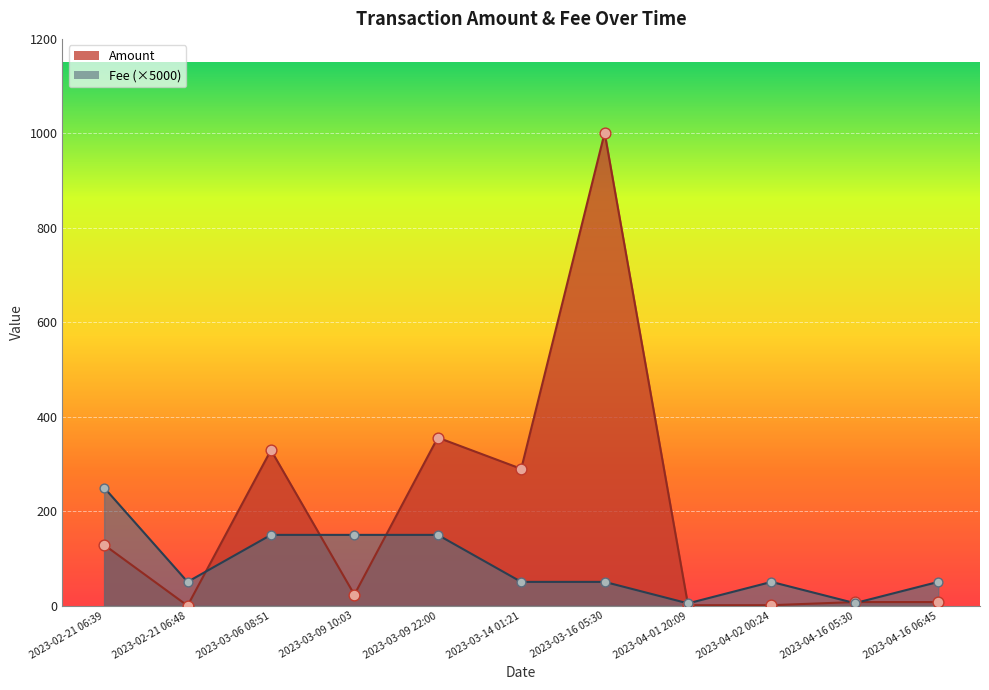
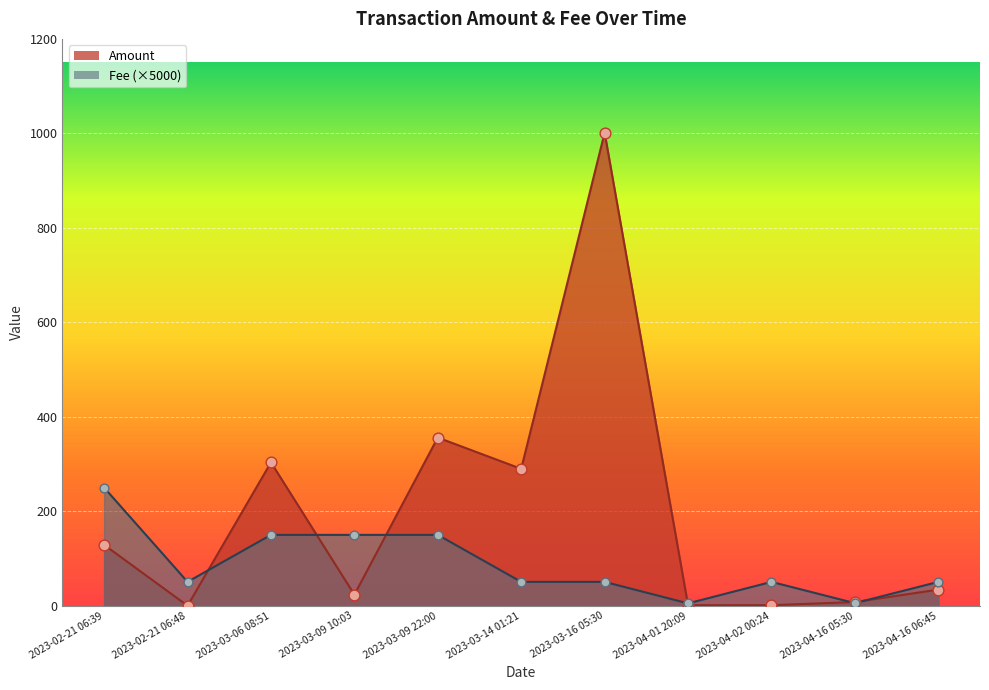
  {
    "Amount": {
      "2023-02-21 06:39": 130,
      "2023-02-21 06:48": 0,
-     "2023-03-06 08:51": 330,
+     "2023-03-06 08:51": 300,
      "2023-03-09 10:03": 20,
      "2023-03-09 22:00": 360,
      "2023-03-14 01:21": 290,
      "2023-03-16 05:30": 1000,
      "2023-04-02 00:24": 0,
-     "2023-04-16 06:45": 10
+     "2023-04-16 06:45": 30
    },
    "Fee (×5000)": {
      "2023-02-21 06:39": 250,
      "2023-02-21 06:48": 50,
      "2023-03-06 08:51": 150,
      "2023-03-09 10:03": 150,
      "2023-03-09 22:00": 150,
      "2023-03-14 01:21": 50,
      "2023-03-16 05:30": 50,
      "2023-04-02 00:24": 50,
      "2023-04-16 06:45": 50
    }
  }
